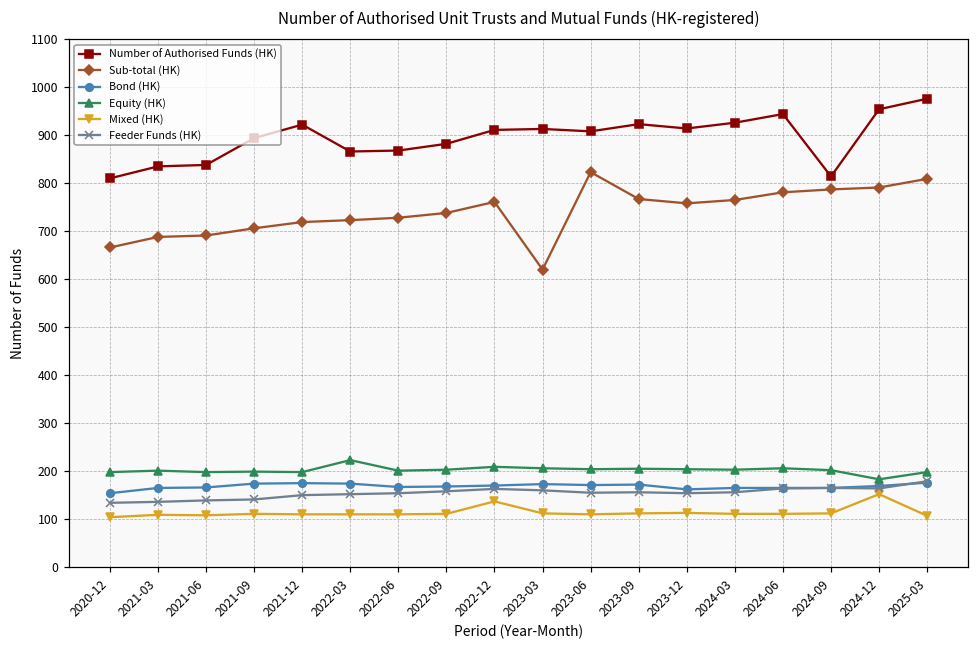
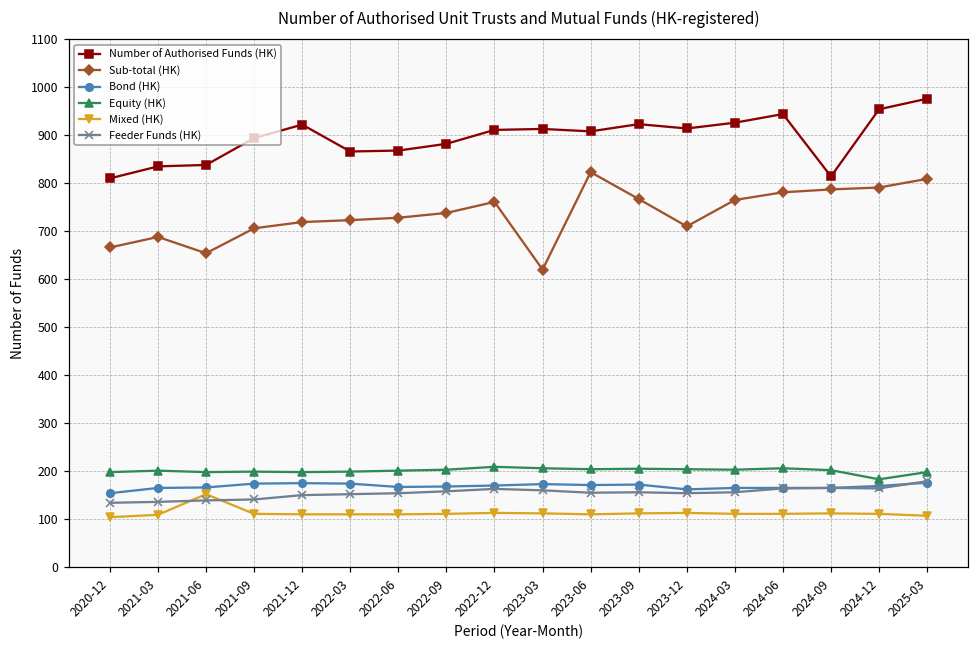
  {
    "Number of Authorised Funds (HK)": {
      "2020-12": 810,
      "2021-03": 840,
      "2021-06": 840,
      "2021-12": 920,
      "2022-03": 870,
      "2022-06": 870,
      "2022-09": 880,
      "2022-12": 910,
      "2023-03": 910,
      "2023-06": 910,
      "2023-09": 920,
      "2023-12": 910,
      "2024-03": 930,
      "2024-06": 940,
      "2024-09": 810,
      "2024-12": 950,
      "2025-03": 980
    },
    "Sub-total (HK)": {
      "2020-12": 670,
      "2021-03": 690,
-     "2021-06": 690,
+     "2021-06": 650,
      "2021-09": 710,
      "2021-12": 720,
      "2022-03": 720,
      "2022-06": 730,
      "2022-09": 740,
      "2022-12": 760,
      "2023-03": 620,
      "2023-06": 820,
      "2023-09": 770,
-     "2023-12": 760,
+     "2023-12": 710,
      "2024-03": 770,
      "2024-06": 780,
      "2024-09": 790,
      "2024-12": 790,
      "2025-03": 810
    },
    "Equity (HK)": {
      "2020-12": 200,
      "2021-03": 200,
      "2021-06": 200,
      "2021-09": 200,
      "2021-12": 200,
-     "2022-03": 220,
+     "2022-03": 200,
      "2022-06": 200,
      "2022-09": 200,
      "2022-12": 210,
      "2023-03": 210,
      "2023-06": 200,
      "2023-09": 210,
      "2023-12": 200,
      "2024-03": 200,
      "2024-06": 210,
      "2024-09": 200,
      "2024-12": 180,
      "2025-03": 200
    },
    "Mixed (HK)": {
      "2020-12": 100,
      "2021-03": 110,
-     "2021-06": 110,
+     "2021-06": 150,
      "2021-09": 110,
      "2021-12": 110,
      "2022-03": 110,
      "2022-06": 110,
      "2022-09": 110,
-     "2022-12": 140,
+     "2022-12": 110,
      "2023-03": 110,
      "2023-06": 110,
      "2023-09": 110,
      "2023-12": 110,
      "2024-03": 110,
      "2024-06": 110,
      "2024-09": 110,
-     "2024-12": 150,
+     "2024-12": 110,
      "2025-03": 110
    }
  }
